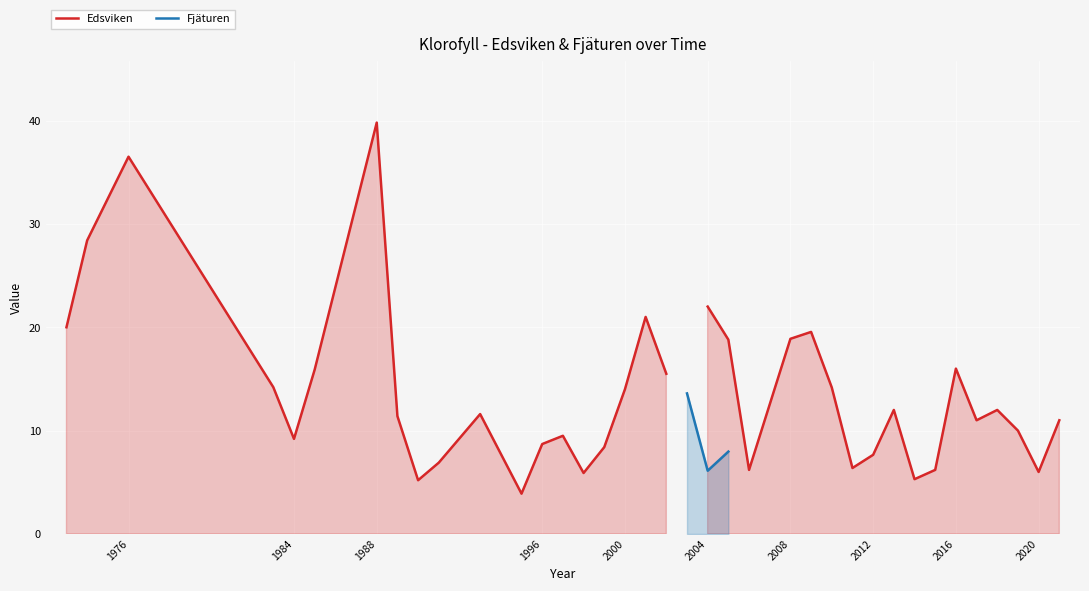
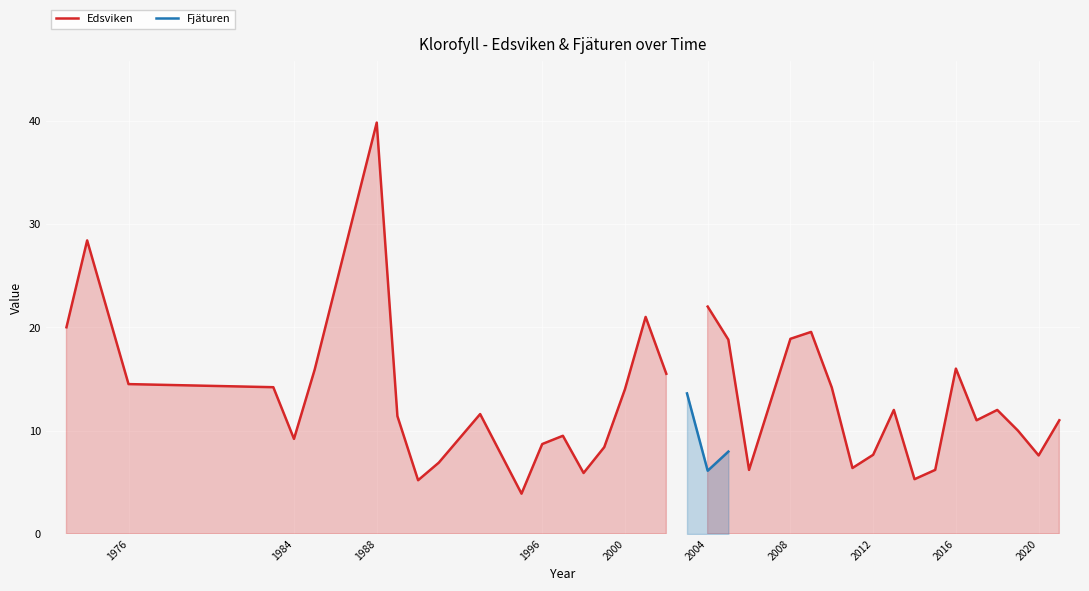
  {
    "Edsviken": {
-     "1976": 36.5,
+     "1976": 14.5,
      "1984": 9.2,
      "1988": 39.8,
      "1996": 8.7,
      "2000": 14.0,
      "2004": 22.0,
      "2008": 18.9,
      "2012": 7.7,
      "2016": 16.0,
-     "2020": 6.0
+     "2020": 7.6
    },
    "Fjäturen": {
      "2004": 6.1
    }
  }
